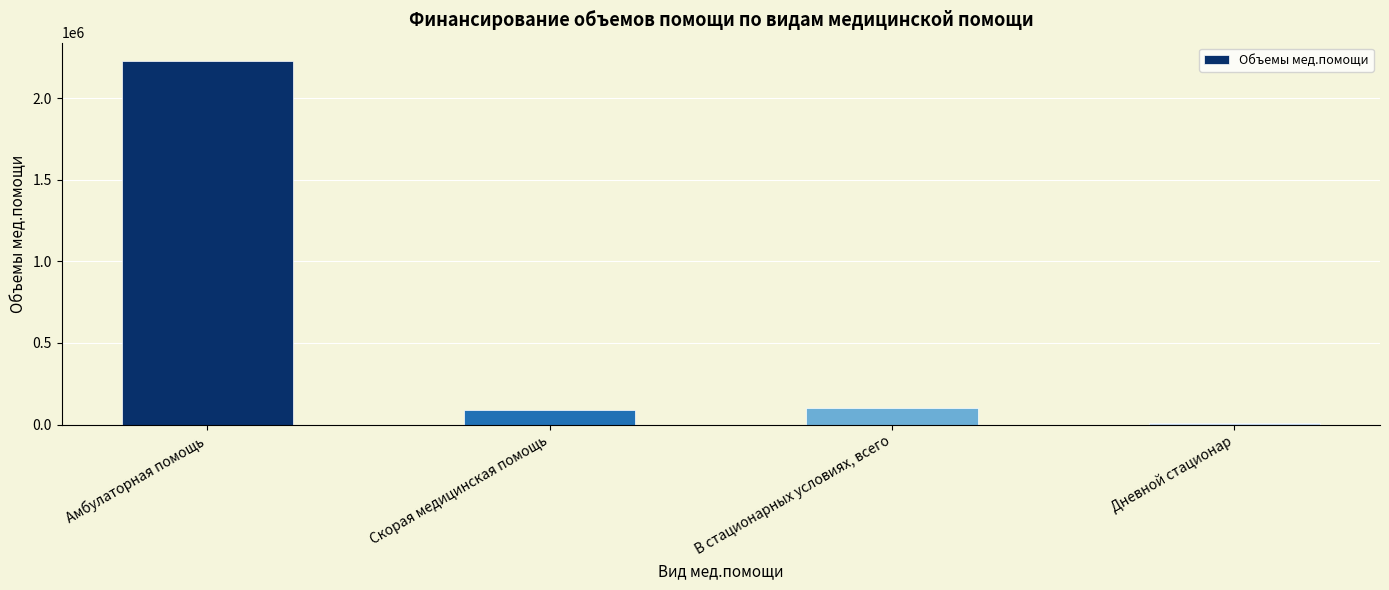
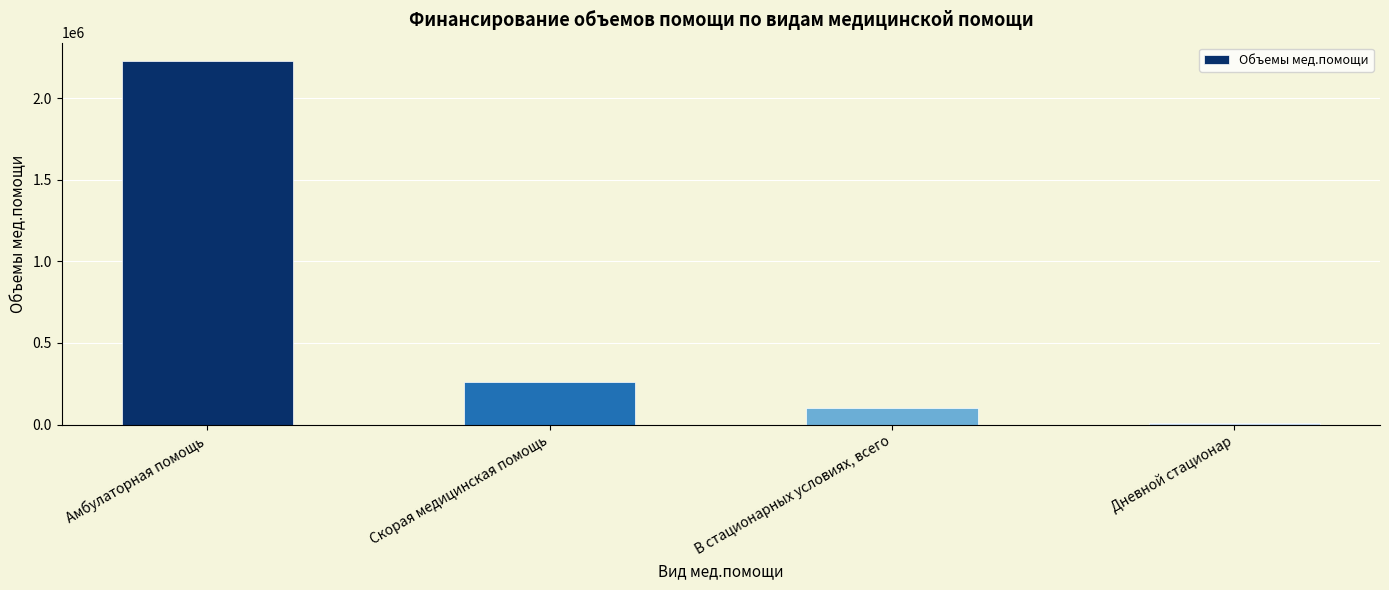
  {
    "Амбулаторная помощь": 2230000,
-   "Скорая медицинская помощь": 90000,
+   "Скорая медицинская помощь": 260000,
    "В стационарных условиях, всего": 100000
  }
